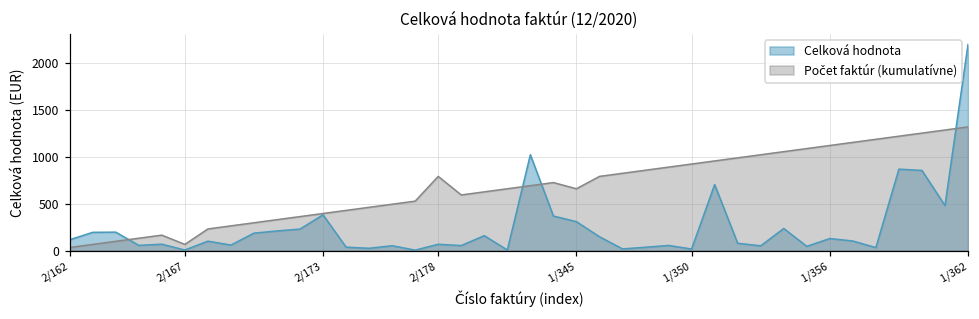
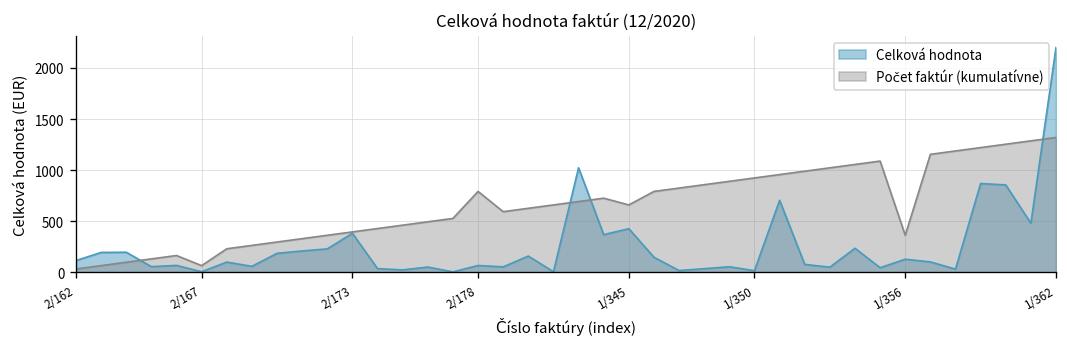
  {
    "Celková hodnota": {
      "2/162": 100,
      "2/167": 0,
      "2/178": 100,
-     "1/345": 300,
+     "1/345": 400,
      "1/350": 0,
      "1/356": 100,
      "1/362": 2200
    },
    "Počet faktúr (kumulatívne)": {
      "2/162": 0,
      "2/167": 100,
      "2/178": 800,
      "1/345": 700,
      "1/350": 900,
-     "1/356": 1100,
+     "1/356": 400,
      "1/362": 1300
    }
  }
